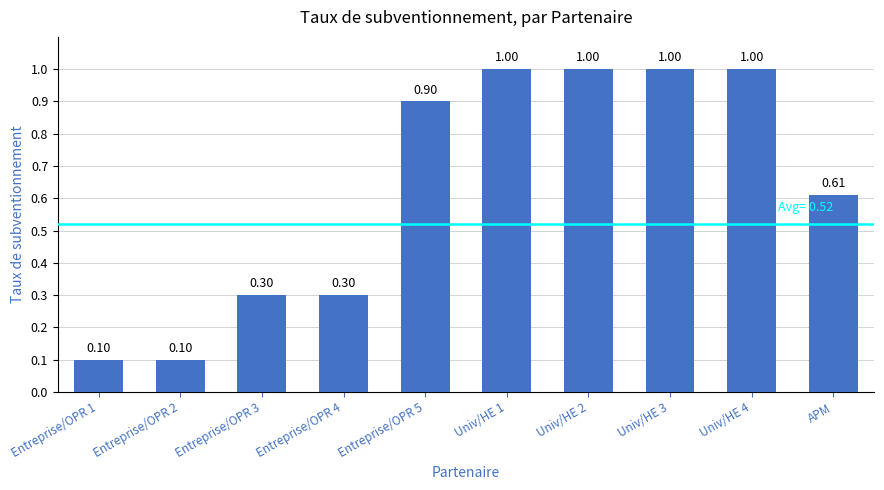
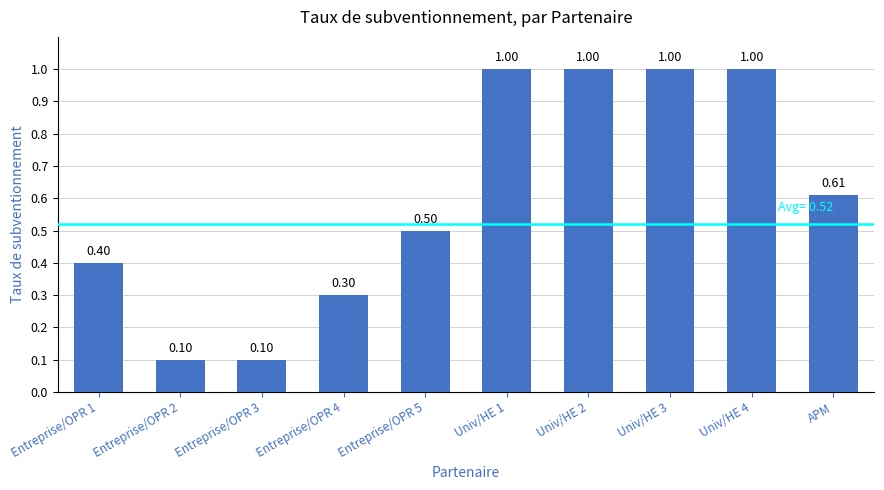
  {
-   "Entreprise/OPR 1": 0.10,
+   "Entreprise/OPR 1": 0.40,
    "Entreprise/OPR 2": 0.10,
-   "Entreprise/OPR 3": 0.30,
+   "Entreprise/OPR 3": 0.10,
    "Entreprise/OPR 4": 0.30,
-   "Entreprise/OPR 5": 0.90,
+   "Entreprise/OPR 5": 0.50,
    "Univ/HE 1": 1.00,
    "Univ/HE 2": 1.00,
    "Univ/HE 3": 1.00,
    "Univ/HE 4": 1.00,
    "APM": 0.61
  }
